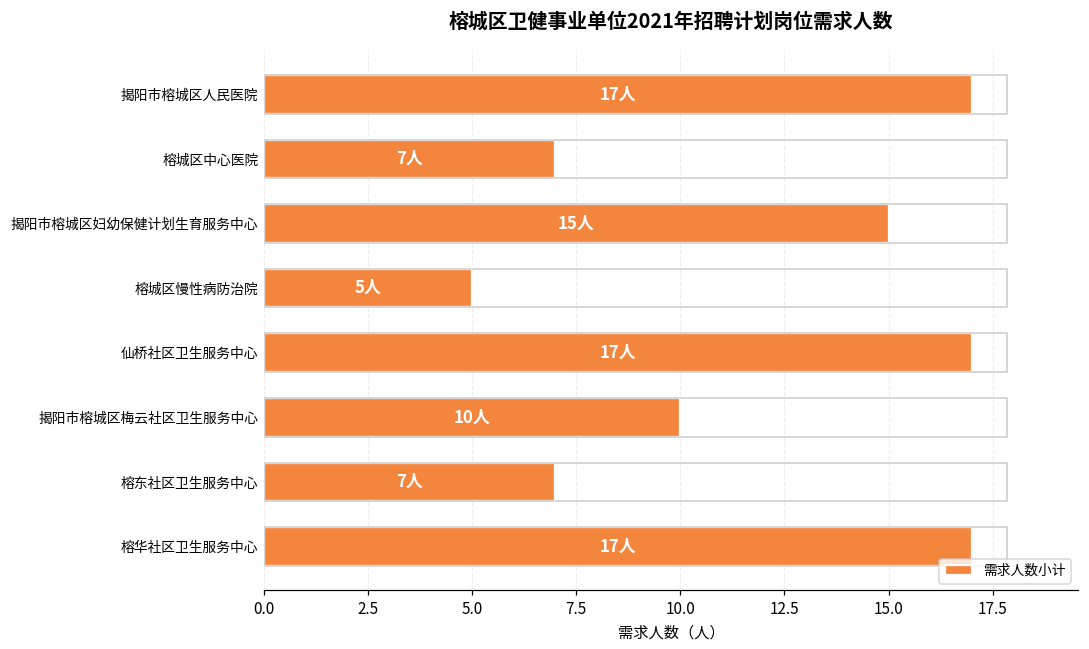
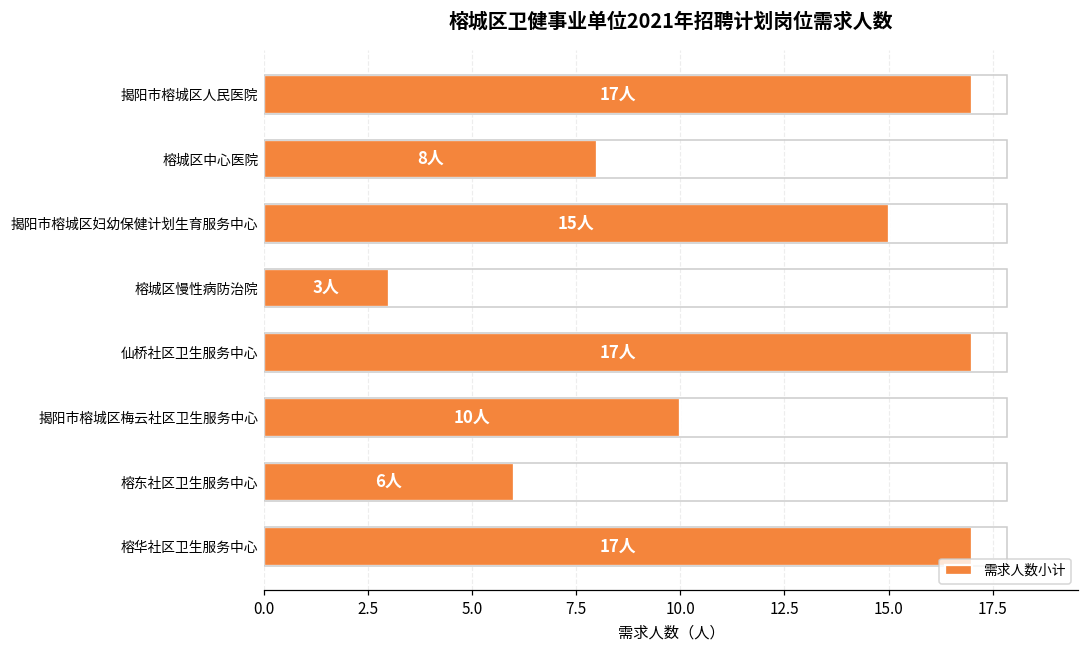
  {
    "揭阳市榕城区人民医院": "17人",
-   "榕城区中心医院": "7人",
+   "榕城区中心医院": "8人",
    "揭阳市榕城区妇幼保健计划生育服务中心": "15人",
-   "榕城区慢性病防治院": "5人",
+   "榕城区慢性病防治院": "3人",
    "仙桥社区卫生服务中心": "17人",
    "揭阳市榕城区梅云社区卫生服务中心": "10人",
-   "榕东社区卫生服务中心": "7人",
+   "榕东社区卫生服务中心": "6人",
    "榕华社区卫生服务中心": "17人"
  }
